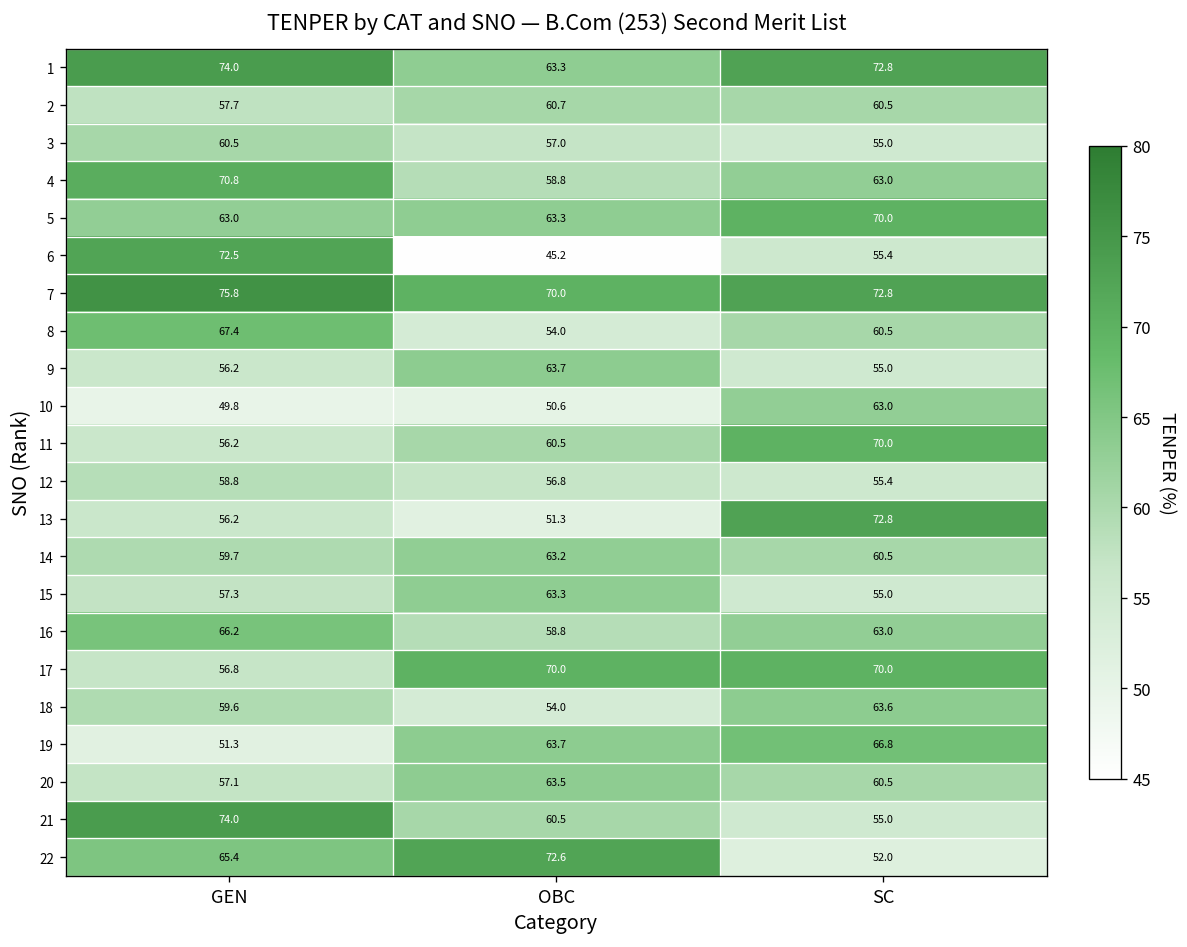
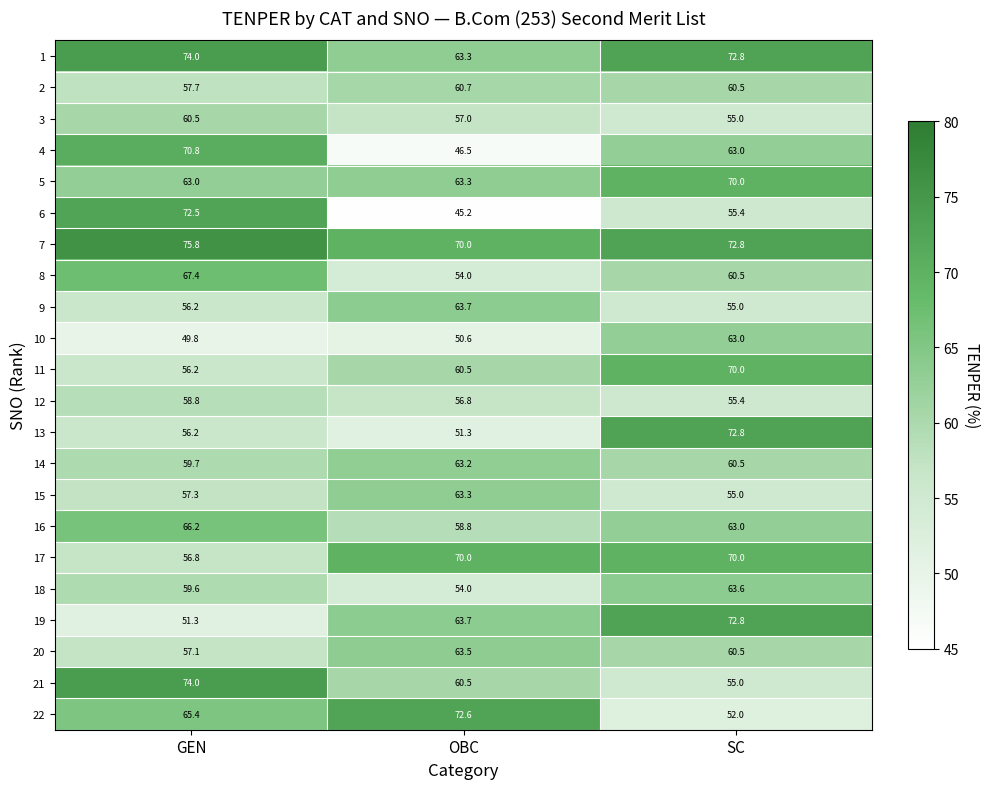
  {
    "1": {
      "GEN": 74.0,
      "OBC": 63.3,
      "SC": 72.8
    },
    "2": {
      "GEN": 57.7,
      "OBC": 60.7,
      "SC": 60.5
    },
    "3": {
      "GEN": 60.5,
      "OBC": 57.0,
      "SC": 55.0
    },
    "4": {
      "GEN": 70.8,
-     "OBC": 58.8,
+     "OBC": 46.5,
      "SC": 63.0
    },
    "5": {
      "GEN": 63.0,
      "OBC": 63.3,
      "SC": 70.0
    },
    "6": {
      "GEN": 72.5,
      "OBC": 45.2,
      "SC": 55.4
    },
    "7": {
      "GEN": 75.8,
      "OBC": 70.0,
      "SC": 72.8
    },
    "8": {
      "GEN": 67.4,
      "OBC": 54.0,
      "SC": 60.5
    },
    "9": {
      "GEN": 56.2,
      "OBC": 63.7,
      "SC": 55.0
    },
    "10": {
      "GEN": 49.8,
      "OBC": 50.6,
      "SC": 63.0
    },
    "11": {
      "GEN": 56.2,
      "OBC": 60.5,
      "SC": 70.0
    },
    "12": {
      "GEN": 58.8,
      "OBC": 56.8,
      "SC": 55.4
    },
    "13": {
      "GEN": 56.2,
      "OBC": 51.3,
      "SC": 72.8
    },
    "14": {
      "GEN": 59.7,
      "OBC": 63.2,
      "SC": 60.5
    },
    "15": {
      "GEN": 57.3,
      "OBC": 63.3,
      "SC": 55.0
    },
    "16": {
      "GEN": 66.2,
      "OBC": 58.8,
      "SC": 63.0
    },
    "17": {
      "GEN": 56.8,
      "OBC": 70.0,
      "SC": 70.0
    },
    "18": {
      "GEN": 59.6,
      "OBC": 54.0,
      "SC": 63.6
    },
    "19": {
      "GEN": 51.3,
      "OBC": 63.7,
-     "SC": 66.8
+     "SC": 72.8
    },
    "20": {
      "GEN": 57.1,
      "OBC": 63.5,
      "SC": 60.5
    },
    "21": {
      "GEN": 74.0,
      "OBC": 60.5,
      "SC": 55.0
    },
    "22": {
      "GEN": 65.4,
      "OBC": 72.6,
      "SC": 52.0
    }
  }
